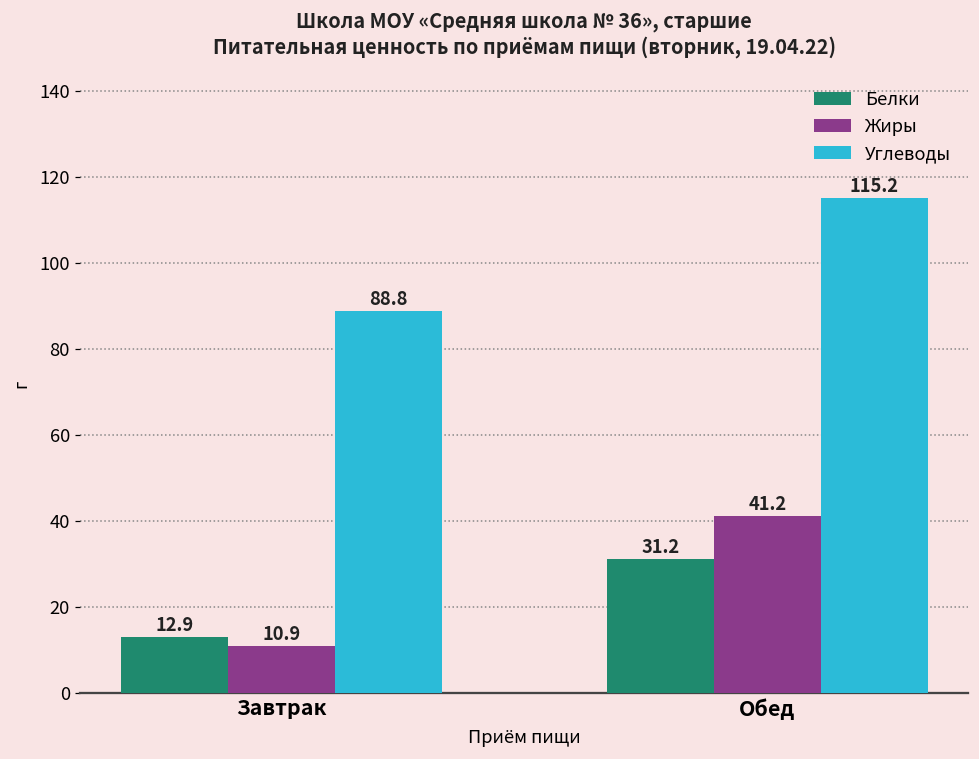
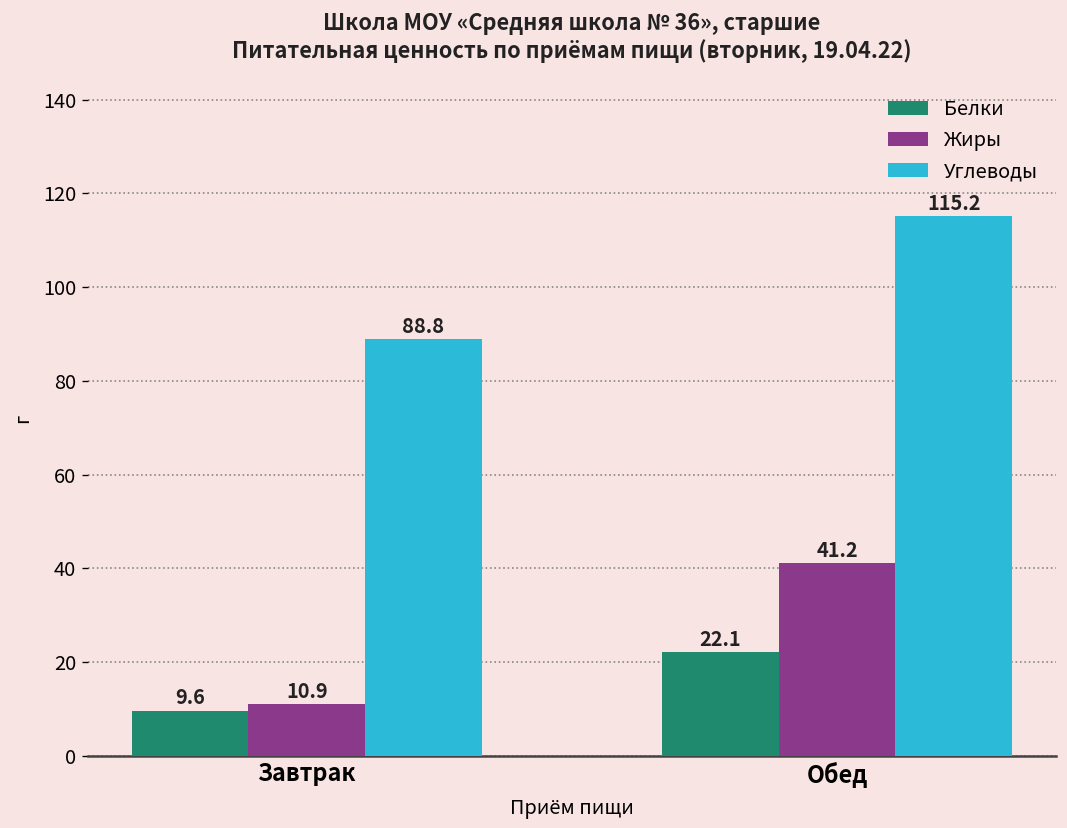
  {
    "Белки": {
-     "Завтрак": 12.9,
-     "Обед": 31.2
+     "Завтрак": 9.6,
+     "Обед": 22.1
    },
    "Жиры": {
      "Завтрак": 10.9,
      "Обед": 41.2
    },
    "Углеводы": {
      "Завтрак": 88.8,
      "Обед": 115.2
    }
  }
